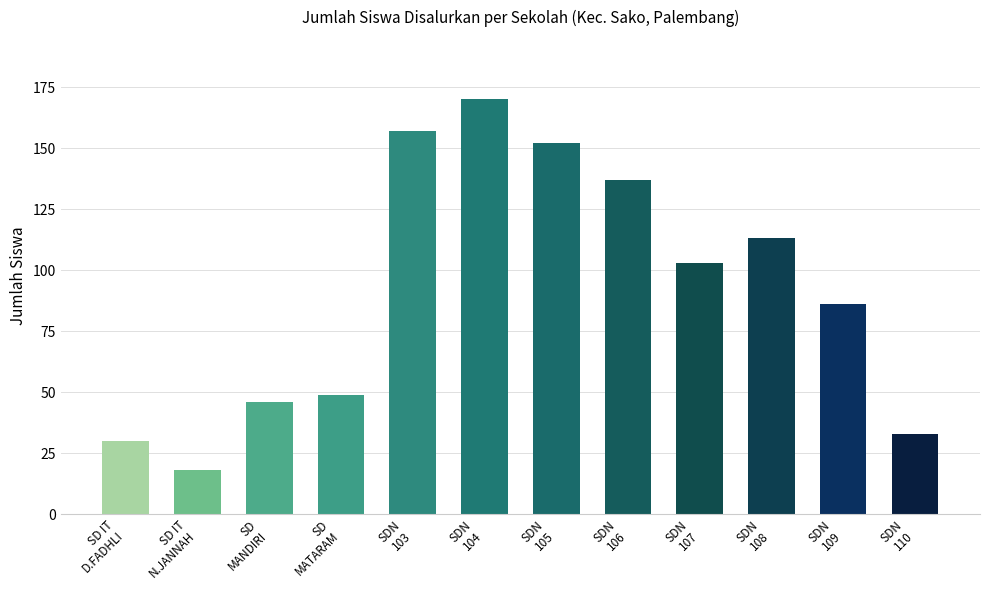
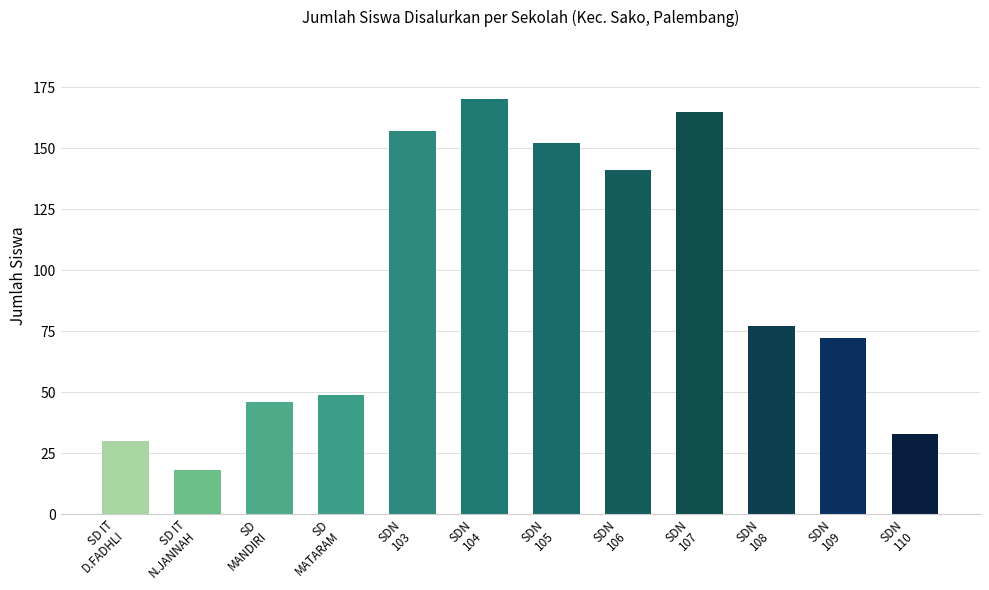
  {
    "SD IT D.FADHLI": 30,
    "SD IT N.JANNAH": 18,
    "SD MANDIRI": 46,
    "SD MATARAM": 49,
    "SDN 103": 157,
    "SDN 104": 170,
    "SDN 105": 152,
-   "SDN 106": 137,
-   "SDN 107": 103,
-   "SDN 108": 113,
-   "SDN 109": 86,
+   "SDN 106": 141,
+   "SDN 107": 165,
+   "SDN 108": 77,
+   "SDN 109": 72,
    "SDN 110": 33
  }
